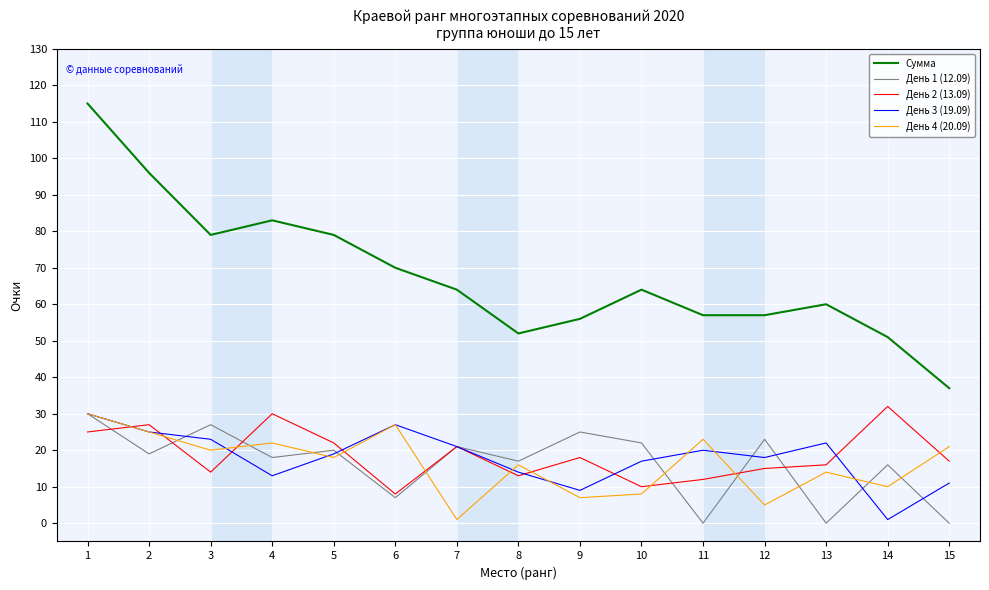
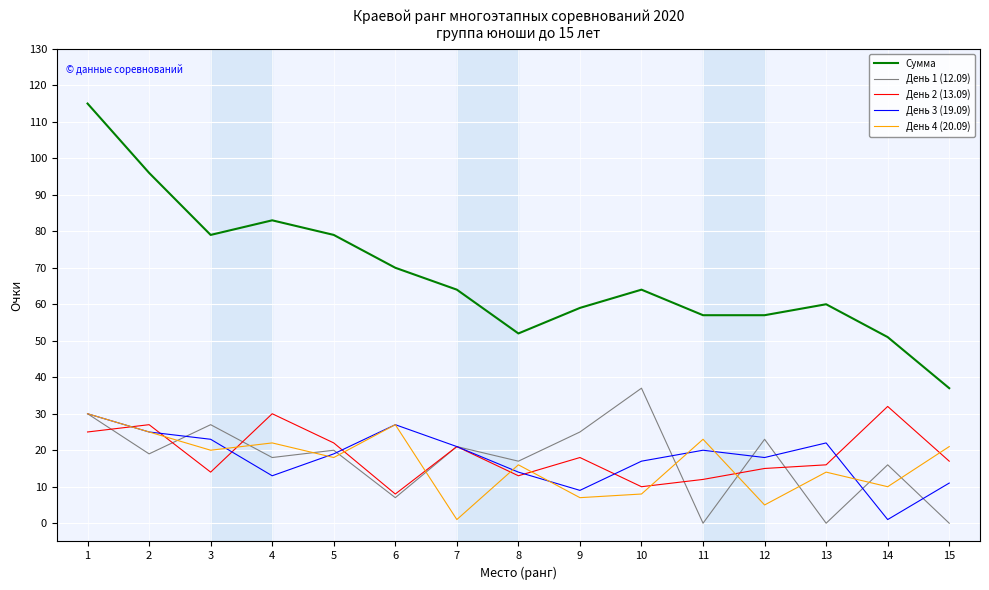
  {
    "Сумма": {
      "1": 115,
      "2": 96,
      "3": 79,
      "4": 83,
      "5": 79,
      "6": 70,
      "7": 64,
      "8": 52,
-     "9": 56,
+     "9": 59,
      "10": 64,
      "11": 57,
      "12": 57,
      "13": 60,
      "14": 51,
      "15": 37
    },
    "День 1 (12.09)": {
      "2": 19,
      "3": 27,
      "4": 18,
      "5": 20,
      "6": 7,
      "8": 17,
      "9": 25,
-     "10": 22,
+     "10": 37,
      "11": 0,
      "12": 23,
      "13": 0,
      "14": 16,
      "15": 0
    },
    "День 2 (13.09)": {
      "1": 25,
      "2": 27,
      "3": 14,
      "4": 30,
      "5": 22,
      "6": 8,
      "8": 13,
      "9": 18,
      "10": 10,
      "11": 12,
      "12": 15,
      "13": 16,
      "14": 32,
      "15": 17
    },
    "День 3 (19.09)": {
      "3": 23,
      "4": 13,
      "5": 19,
      "8": 14,
      "9": 9,
      "10": 17,
      "11": 20,
      "12": 18,
      "13": 22,
      "14": 1,
      "15": 11
    },
    "День 4 (20.09)": {
      "3": 20,
      "4": 22,
      "5": 18,
      "7": 1,
      "8": 16,
      "9": 7,
      "10": 8,
      "11": 23,
      "12": 5,
      "13": 14,
      "14": 10,
      "15": 21
    }
  }
